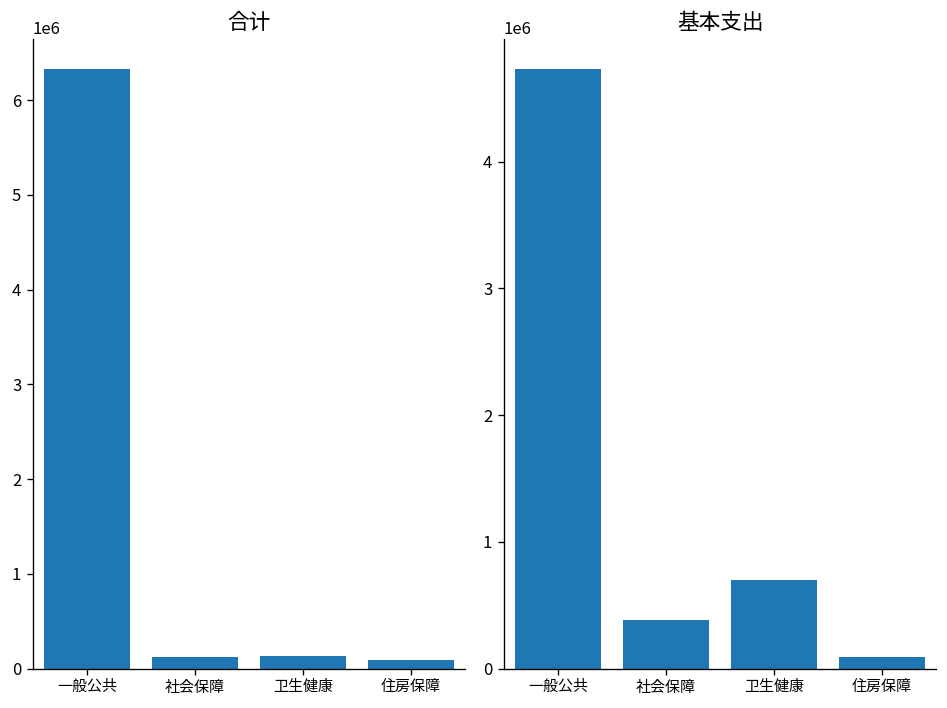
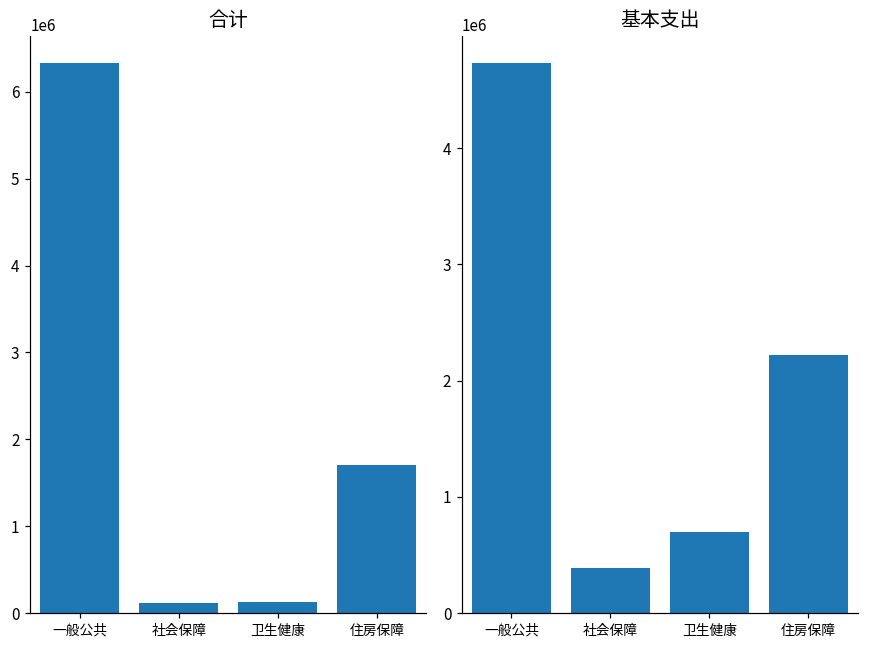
  {
    "合计": {
      "一般公共": 6300000,
      "社会保障": 100000,
      "卫生健康": 100000,
-     "住房保障": 100000
+     "住房保障": 1700000
    },
    "基本支出": {
      "一般公共": 4730000,
      "社会保障": 390000,
      "卫生健康": 700000,
-     "住房保障": 90000
+     "住房保障": 2220000
    }
  }
